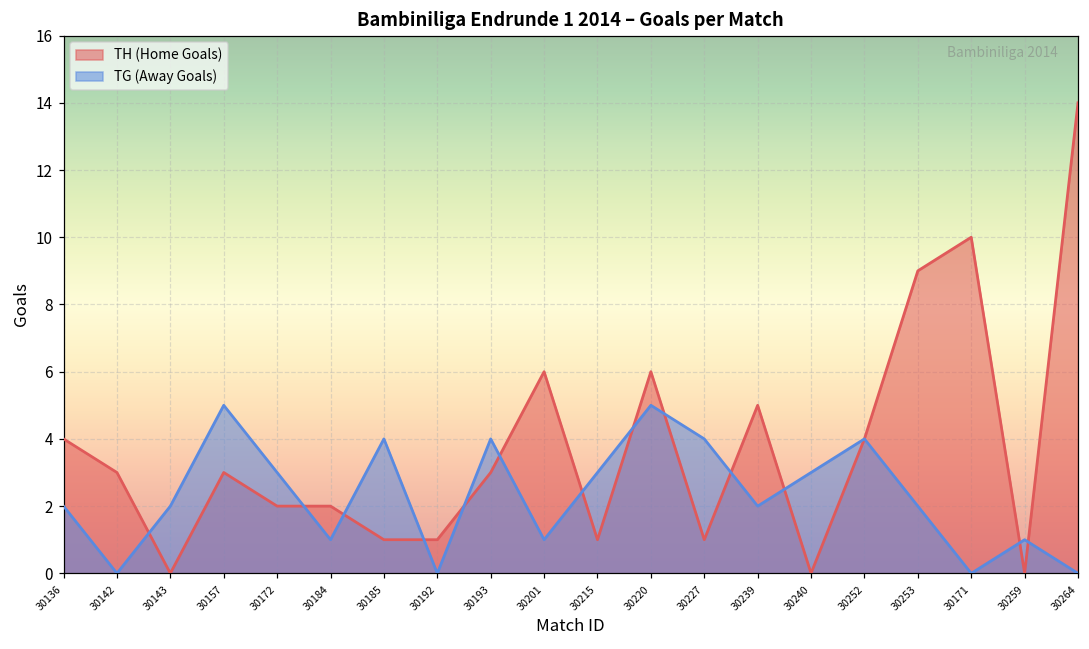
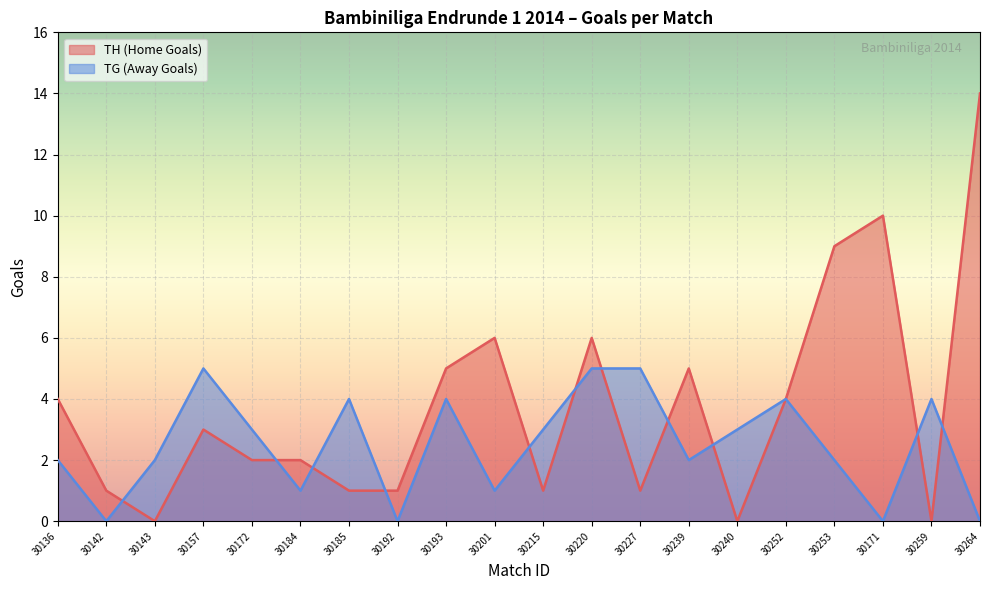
  {
    "TH (Home Goals)": {
      "30136": 4,
-     "30142": 3,
+     "30142": 1,
      "30143": 0,
      "30157": 3,
      "30172": 2,
      "30184": 2,
      "30185": 1,
      "30192": 1,
-     "30193": 3,
+     "30193": 5,
      "30201": 6,
      "30215": 1,
      "30220": 6,
      "30227": 1,
      "30239": 5,
      "30240": 0,
      "30253": 9,
      "30171": 10,
      "30259": 0,
      "30264": 14
    },
    "TG (Away Goals)": {
      "30136": 2,
      "30142": 0,
      "30143": 2,
      "30157": 5,
      "30172": 3,
      "30184": 1,
      "30185": 4,
      "30192": 0,
      "30193": 4,
      "30201": 1,
      "30215": 3,
      "30220": 5,
-     "30227": 4,
+     "30227": 5,
      "30239": 2,
      "30240": 3,
      "30253": 2,
      "30171": 0,
-     "30259": 1,
+     "30259": 4,
      "30264": 0
    }
  }
